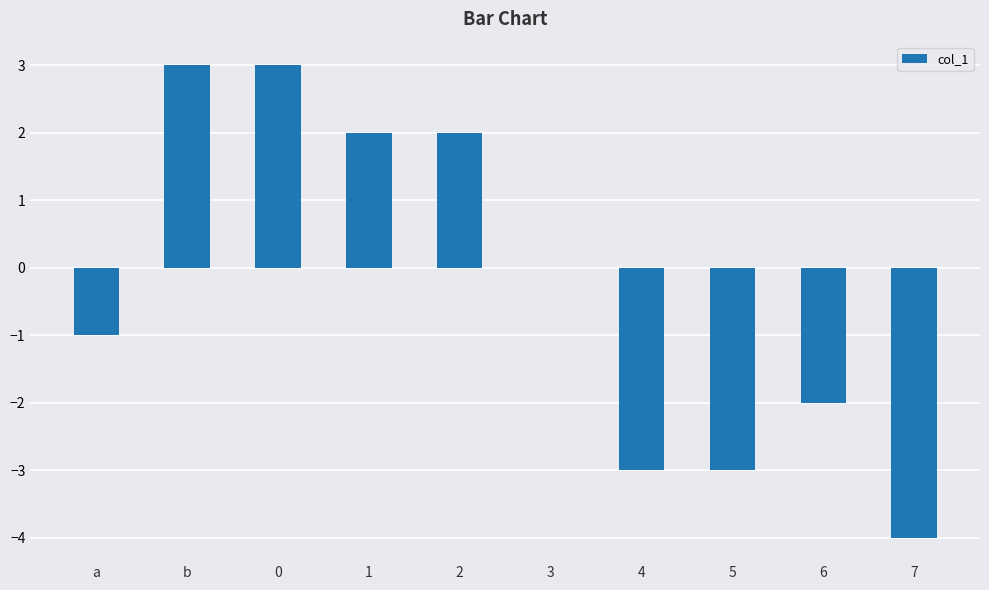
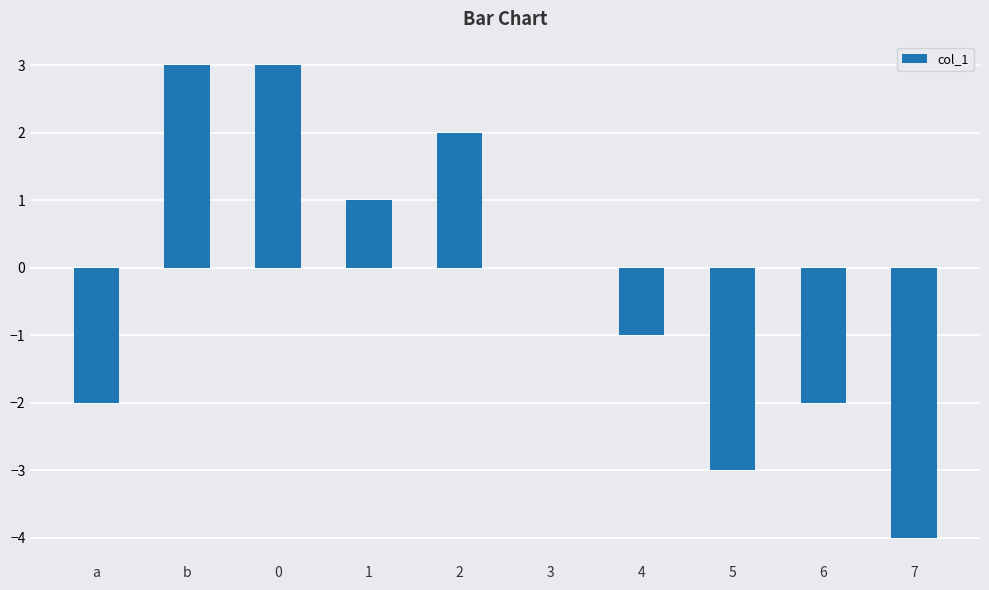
  {
-   "a": -1,
+   "a": -2,
    "b": 3,
    "0": 3,
-   "1": 2,
+   "1": 1,
    "2": 2,
    "3": 0,
-   "4": -3,
+   "4": -1,
    "5": -3,
    "6": -2,
    "7": -4
  }
